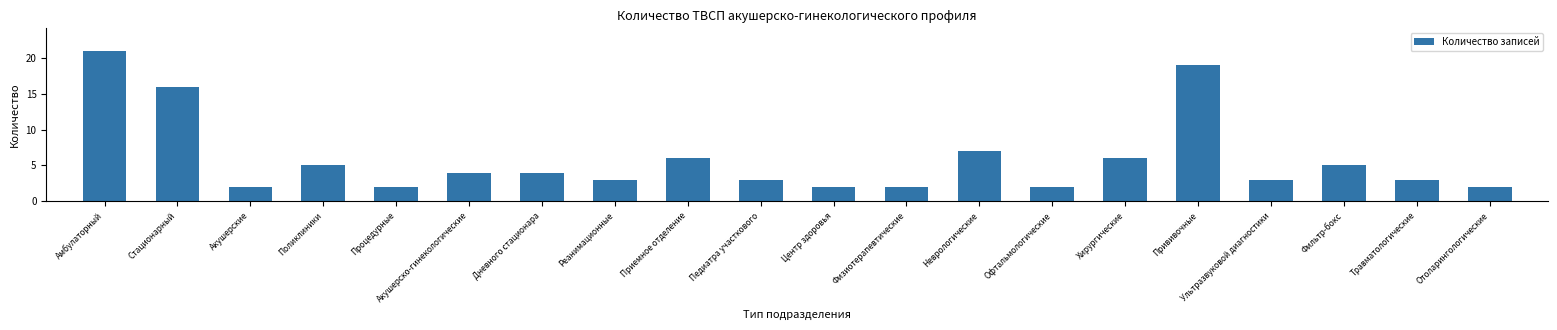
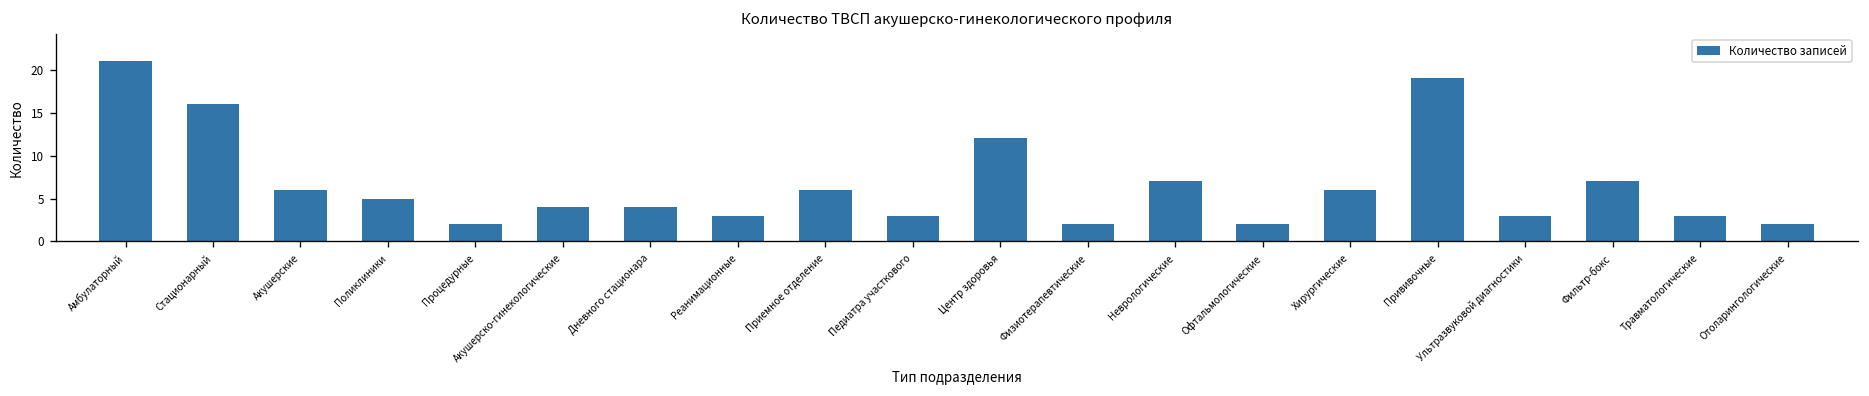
  {
    "Амбулаторный": 21,
    "Стационарный": 16,
-   "Акушерские": 2,
+   "Акушерские": 6,
    "Поликлиники": 5,
    "Процедурные": 2,
    "Акушерско-гинекологические": 4,
    "Дневного стационара": 4,
    "Реанимационные": 3,
    "Приемное отделение": 6,
    "Педиатра участкового": 3,
-   "Центр здоровья": 2,
+   "Центр здоровья": 12,
    "Физиотерапевтические": 2,
    "Неврологические": 7,
    "Офтальмологические": 2,
    "Хирургические": 6,
    "Прививочные": 19,
    "Ультразвуковой диагностики": 3,
-   "Фильтр-бокс": 5,
+   "Фильтр-бокс": 7,
    "Травматологические": 3,
    "Отоларингологические": 2
  }
